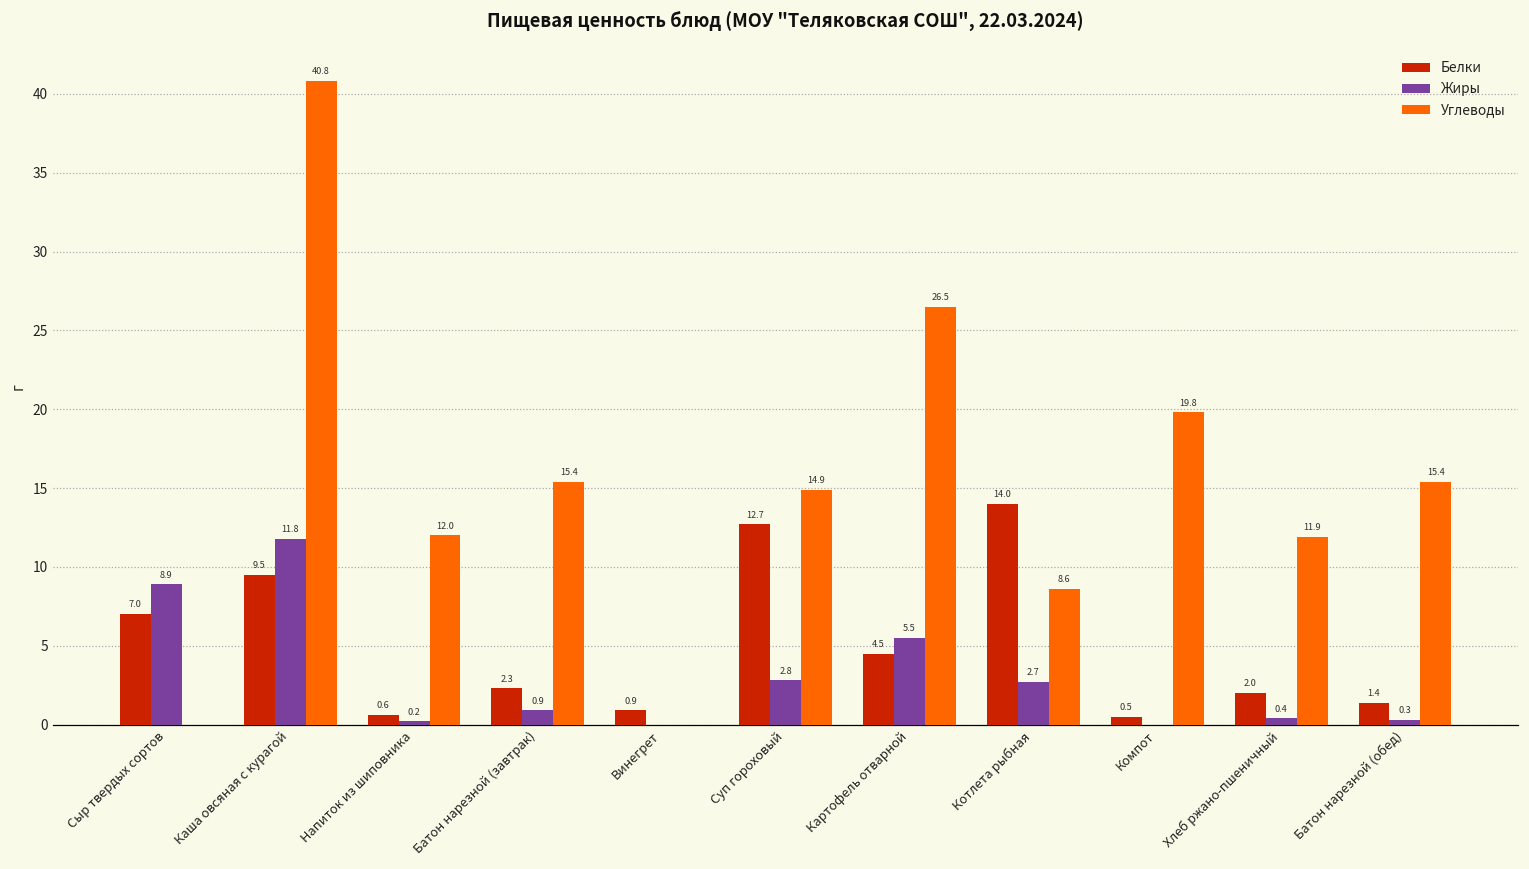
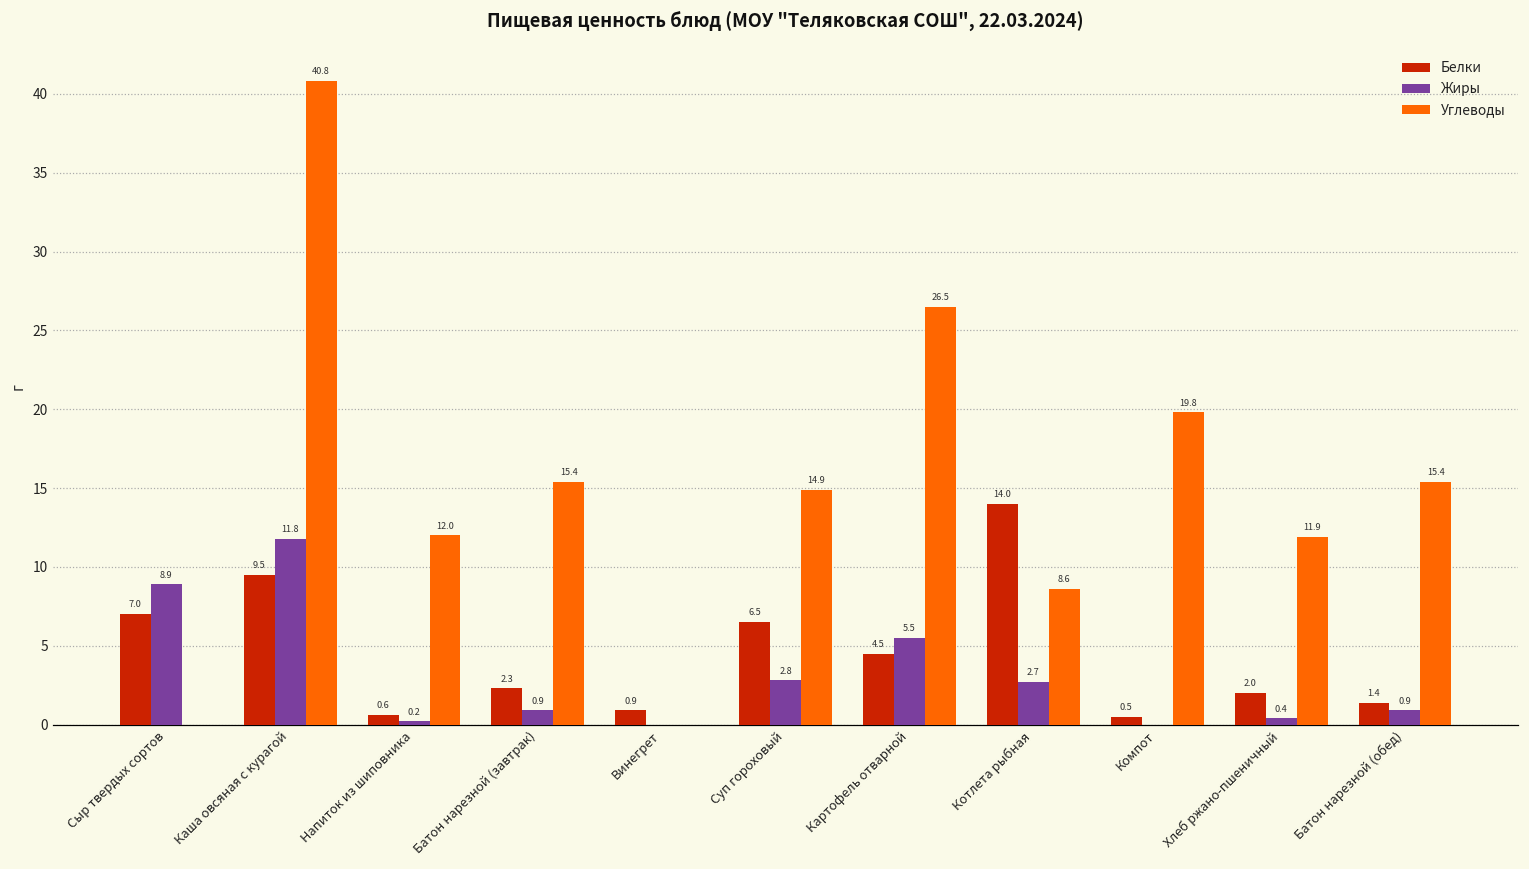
  {
    "Белки": {
      "Сыр твердых сортов": 7.0,
      "Каша овсяная с курагой": 9.5,
      "Напиток из шиповника": 0.6,
      "Батон нарезной (завтрак)": 2.3,
      "Винегрет": 0.9,
-     "Суп гороховый": 12.7,
+     "Суп гороховый": 6.5,
      "Картофель отварной": 4.5,
      "Котлета рыбная": 14.0,
      "Компот": 0.5,
      "Хлеб ржано-пшеничный": 2.0,
      "Батон нарезной (обед)": 1.4
    },
    "Жиры": {
      "Сыр твердых сортов": 8.9,
      "Каша овсяная с курагой": 11.8,
      "Напиток из шиповника": 0.2,
      "Батон нарезной (завтрак)": 0.9,
      "Суп гороховый": 2.8,
      "Картофель отварной": 5.5,
      "Котлета рыбная": 2.7,
      "Хлеб ржано-пшеничный": 0.4,
-     "Батон нарезной (обед)": 0.3
+     "Батон нарезной (обед)": 0.9
    },
    "Углеводы": {
      "Каша овсяная с курагой": 40.8,
      "Напиток из шиповника": 12.0,
      "Батон нарезной (завтрак)": 15.4,
      "Суп гороховый": 14.9,
      "Картофель отварной": 26.5,
      "Котлета рыбная": 8.6,
      "Компот": 19.8,
      "Хлеб ржано-пшеничный": 11.9,
      "Батон нарезной (обед)": 15.4
    }
  }
